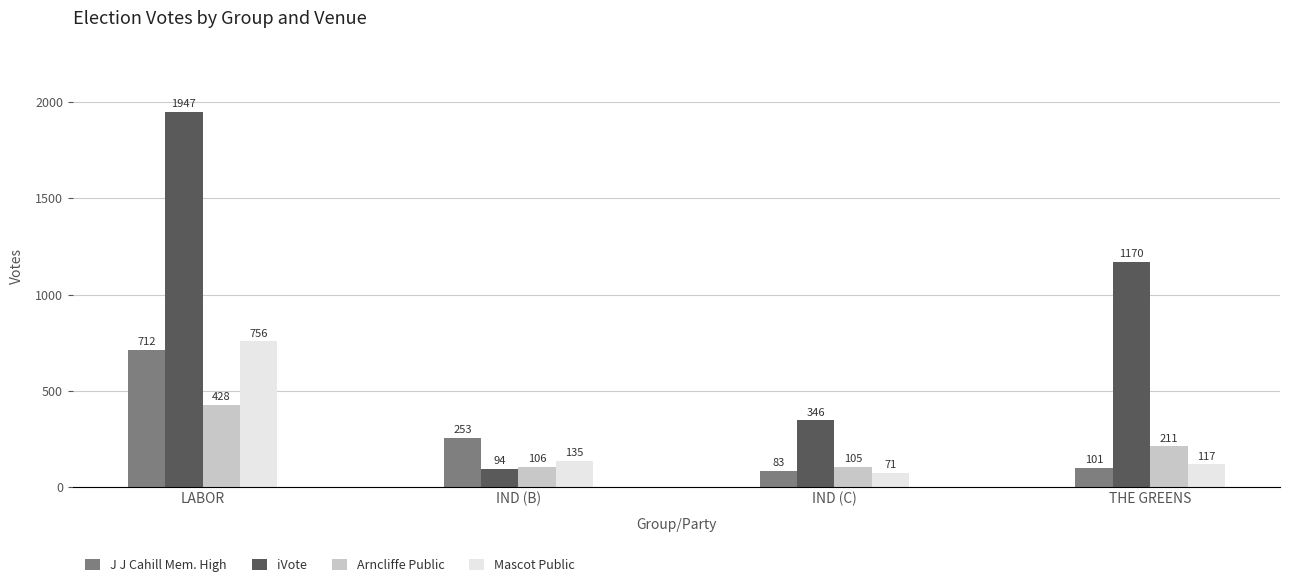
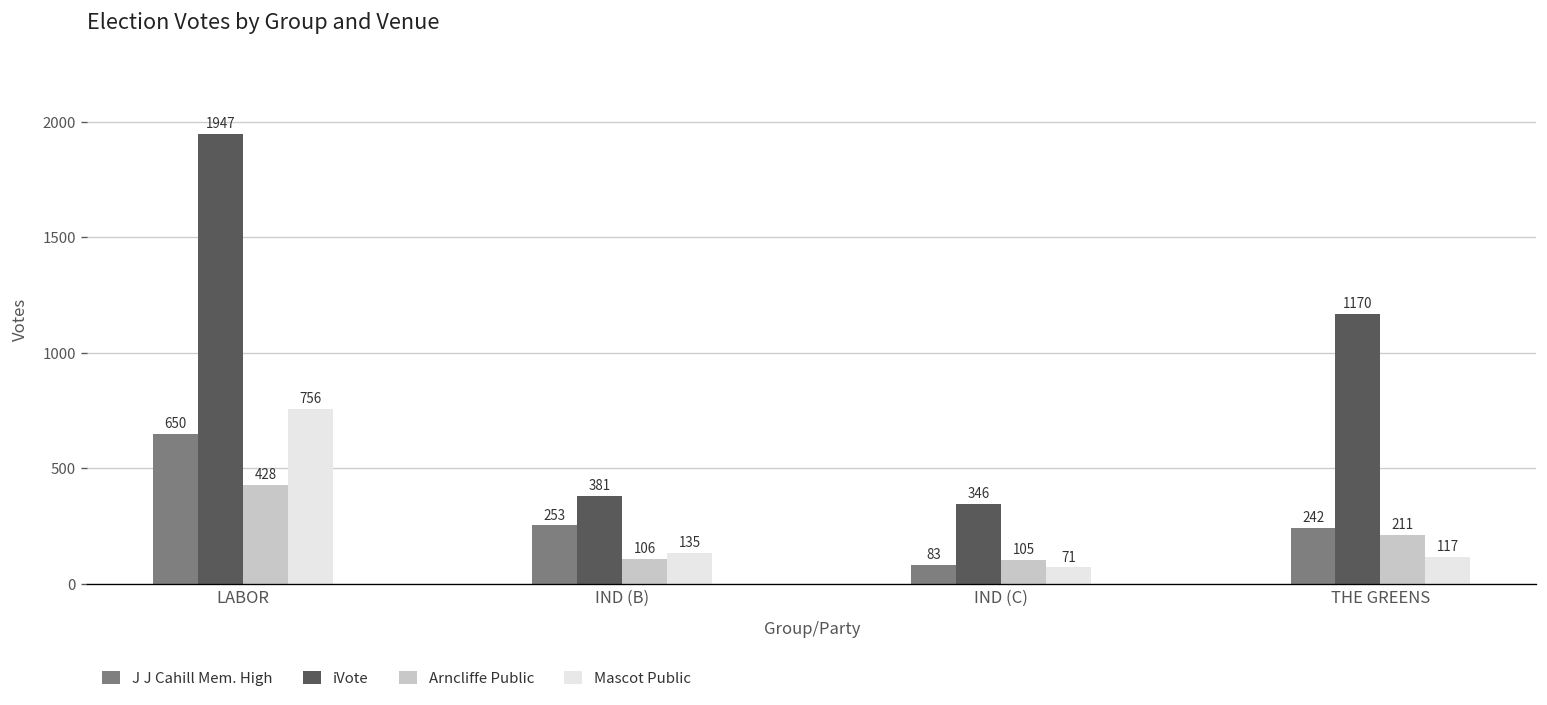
  {
    "J J Cahill Mem. High": {
-     "LABOR": 712,
+     "LABOR": 650,
      "IND (B)": 253,
      "IND (C)": 83,
-     "THE GREENS": 101
+     "THE GREENS": 242
    },
    "iVote": {
      "LABOR": 1947,
-     "IND (B)": 94,
+     "IND (B)": 381,
      "IND (C)": 346,
      "THE GREENS": 1170
    }
  }
